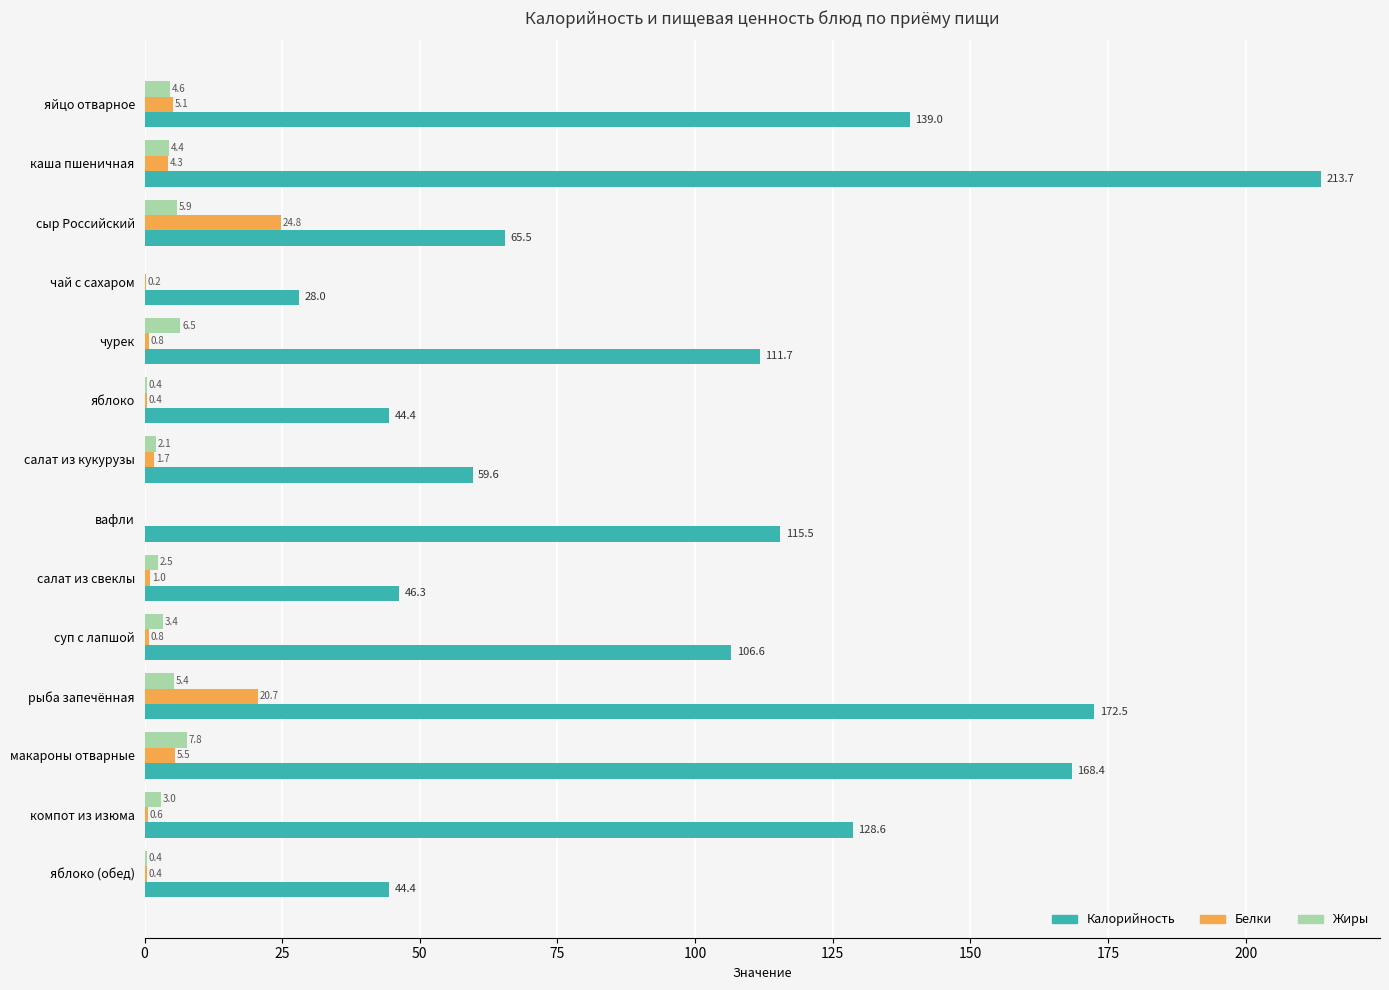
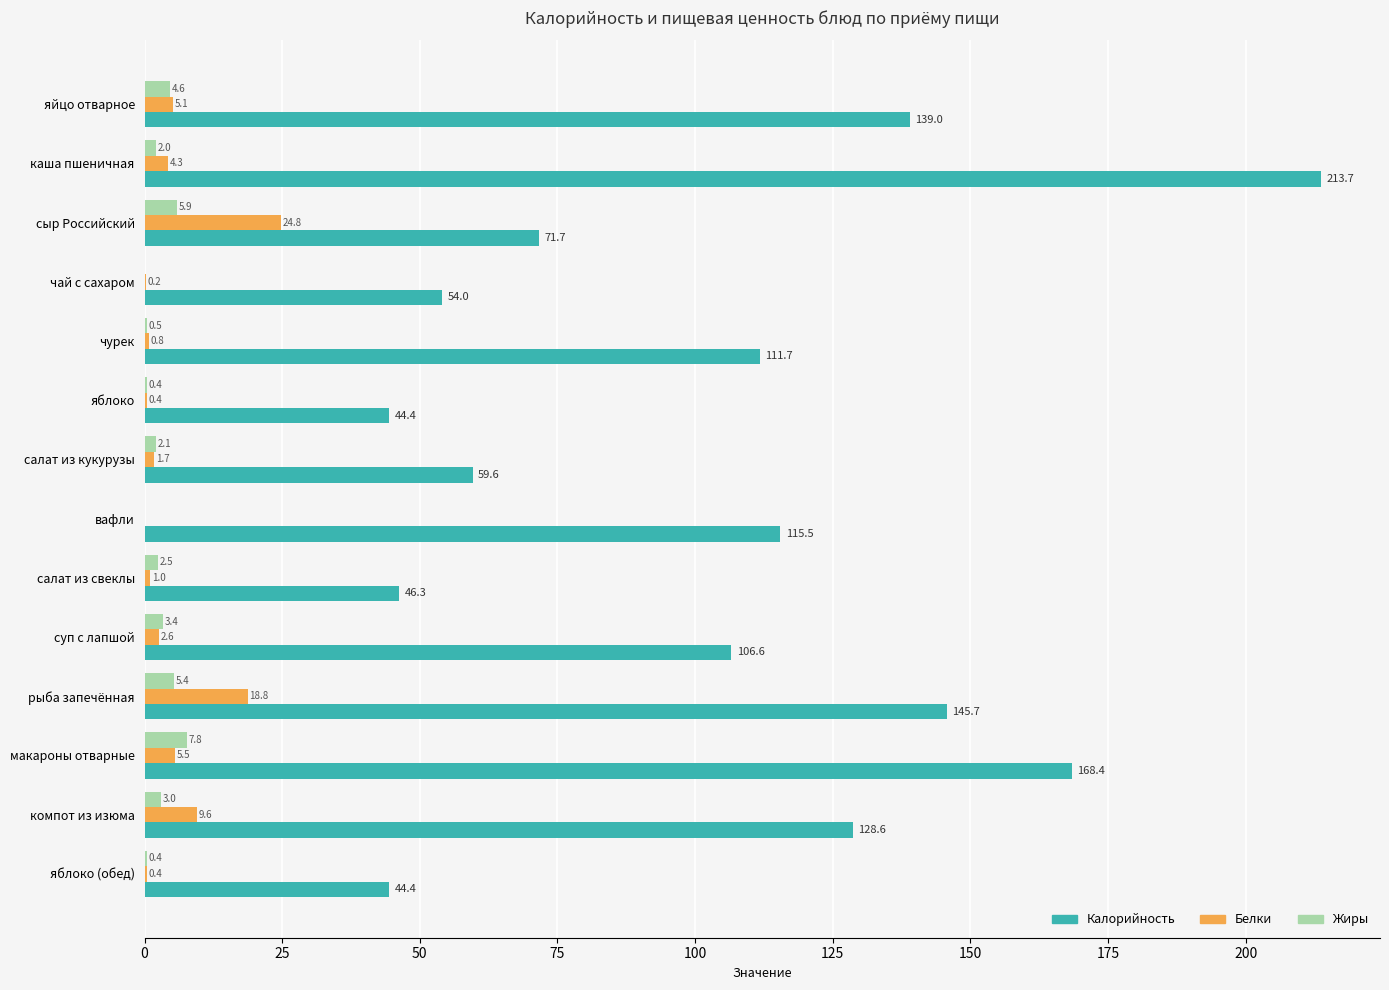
  {
    "Калорийность": {
      "яйцо отварное": 139.0,
      "каша пшеничная": 213.7,
-     "сыр Российский": 65.5,
-     "чай с сахаром": 28.0,
+     "сыр Российский": 71.7,
+     "чай с сахаром": 54.0,
      "чурек": 111.7,
      "яблоко": 44.4,
      "салат из кукурузы": 59.6,
      "вафли": 115.5,
      "салат из свеклы": 46.3,
      "суп с лапшой": 106.6,
-     "рыба запечённая": 172.5,
+     "рыба запечённая": 145.7,
      "макароны отварные": 168.4,
      "компот из изюма": 128.6,
      "яблоко (обед)": 44.4
    },
    "Белки": {
      "яйцо отварное": 5.1,
      "каша пшеничная": 4.3,
      "сыр Российский": 24.8,
      "чай с сахаром": 0.2,
      "чурек": 0.8,
      "яблоко": 0.4,
      "салат из кукурузы": 1.7,
      "салат из свеклы": 1.0,
-     "суп с лапшой": 0.8,
-     "рыба запечённая": 20.7,
+     "суп с лапшой": 2.6,
+     "рыба запечённая": 18.8,
      "макароны отварные": 5.5,
-     "компот из изюма": 0.6,
+     "компот из изюма": 9.6,
      "яблоко (обед)": 0.4
    },
    "Жиры": {
      "яйцо отварное": 4.6,
-     "каша пшеничная": 4.4,
+     "каша пшеничная": 2.0,
      "сыр Российский": 5.9,
-     "чурек": 6.5,
+     "чурек": 0.5,
      "яблоко": 0.4,
      "салат из кукурузы": 2.1,
      "салат из свеклы": 2.5,
      "суп с лапшой": 3.4,
      "рыба запечённая": 5.4,
      "макароны отварные": 7.8,
      "компот из изюма": 3.0,
      "яблоко (обед)": 0.4
    }
  }
